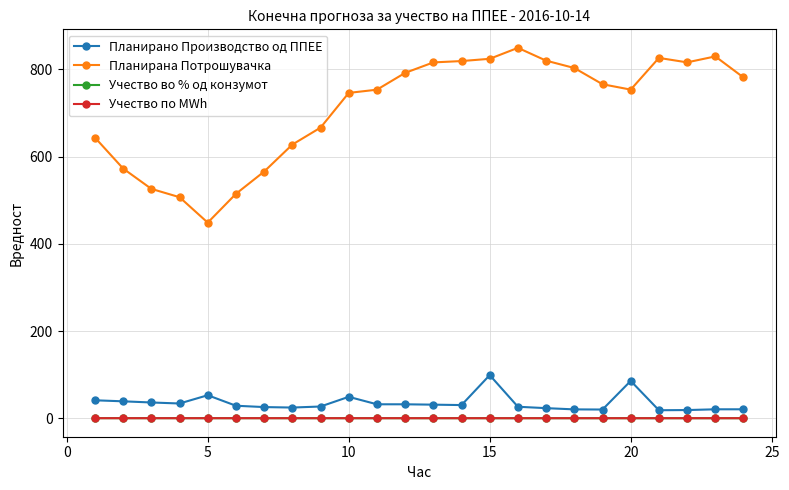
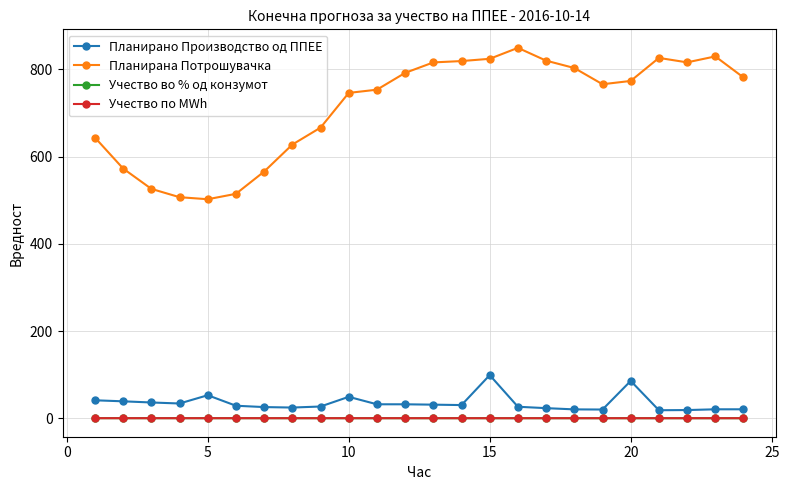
  {
    "Планирано Производство од ППЕЕ": {
      "5": 50,
      "10": 50,
      "15": 100,
      "20": 90
    },
    "Планирана Потрошувачка": {
-     "5": 450,
+     "5": 500,
      "10": 750,
      "15": 820,
-     "20": 750
+     "20": 770
    },
    "Учество по MWh": {
      "5": 0,
      "10": 0,
      "15": 0,
      "20": 0
    }
  }
